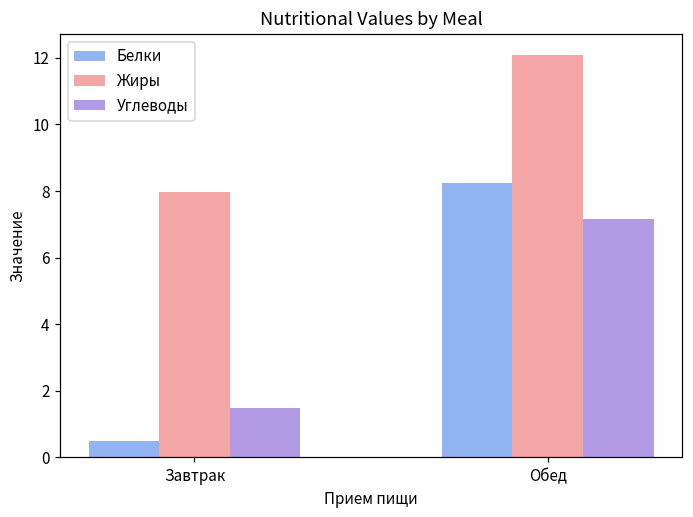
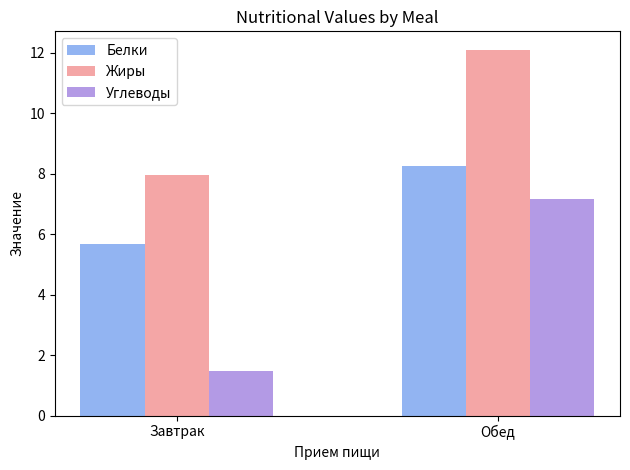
  {
    "Белки": {
-     "Завтрак": 0.5,
+     "Завтрак": 5.7,
      "Обед": 8.3
    },
    "Жиры": {
      "Завтрак": 8.0,
      "Обед": 12.1
    },
    "Углеводы": {
      "Завтрак": 1.5,
      "Обед": 7.2
    }
  }
